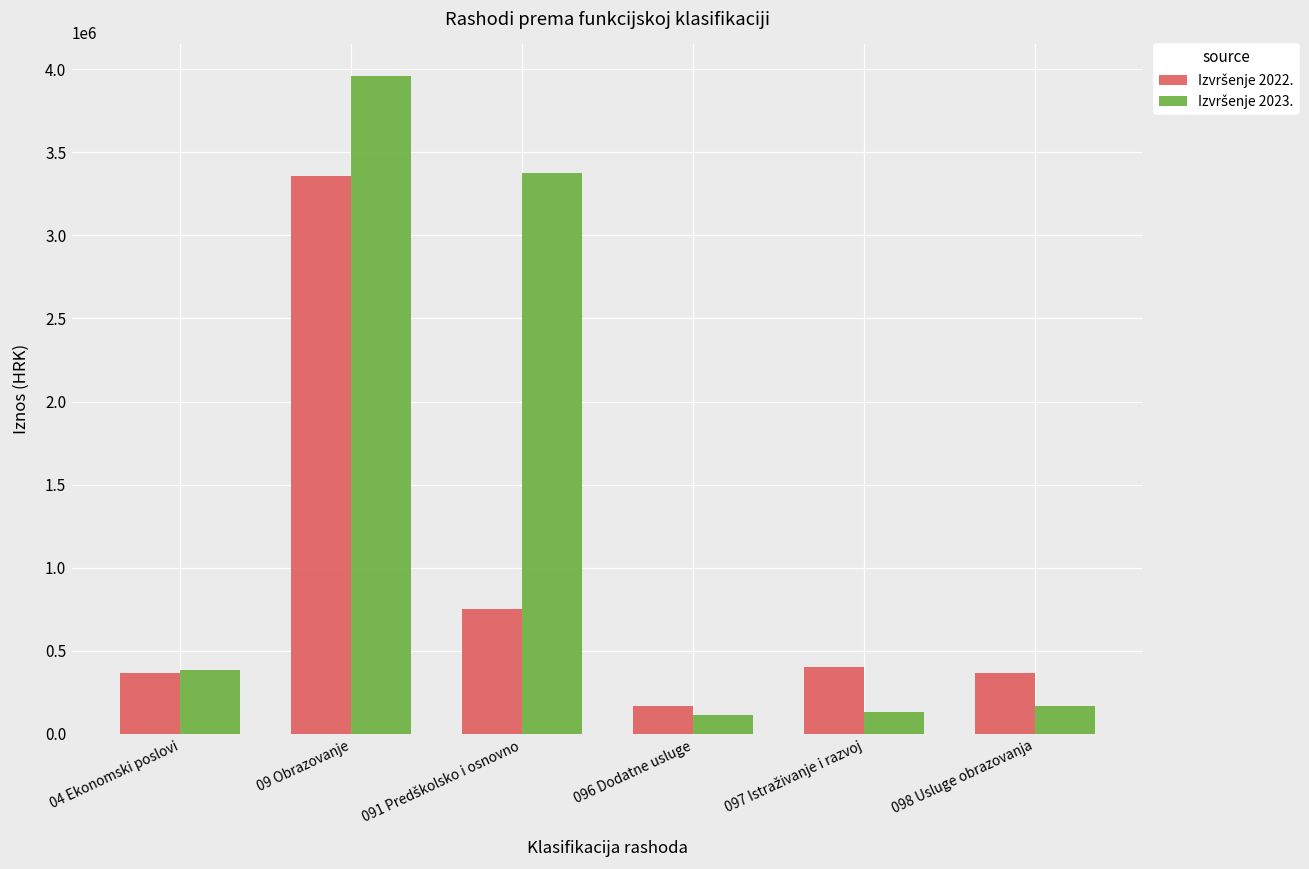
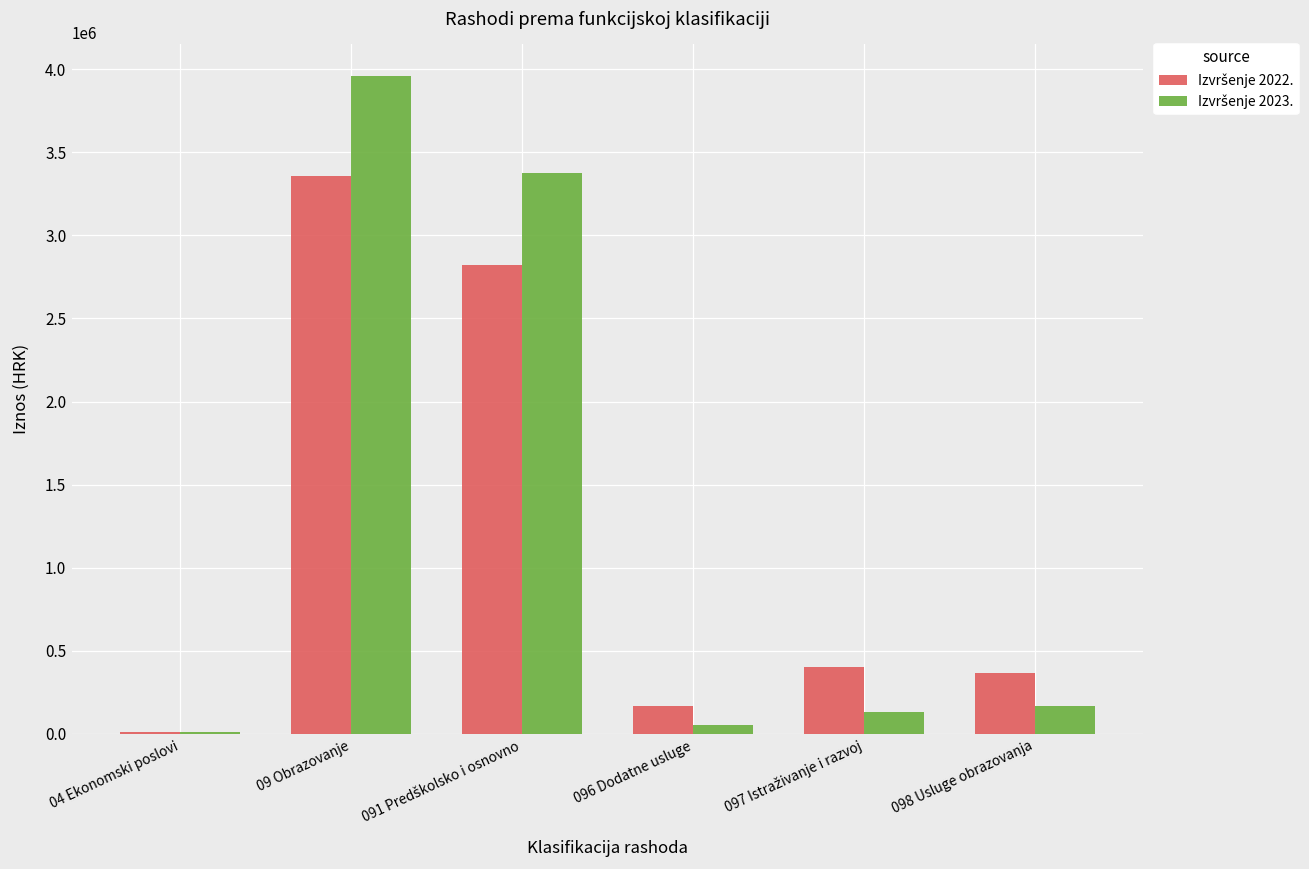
  {
    "Izvršenje 2022.": {
-     "04 Ekonomski poslovi": 370000,
+     "04 Ekonomski poslovi": 10000,
      "09 Obrazovanje": 3360000,
-     "091 Predškolsko i osnovno": 750000,
+     "091 Predškolsko i osnovno": 2820000,
      "096 Dodatne usluge": 170000,
      "097 Istraživanje i razvoj": 400000,
      "098 Usluge obrazovanja": 370000
    },
    "Izvršenje 2023.": {
-     "04 Ekonomski poslovi": 380000,
+     "04 Ekonomski poslovi": 10000,
      "09 Obrazovanje": 3960000,
      "091 Predškolsko i osnovno": 3370000,
-     "096 Dodatne usluge": 110000,
+     "096 Dodatne usluge": 60000,
      "097 Istraživanje i razvoj": 130000,
      "098 Usluge obrazovanja": 170000
    }
  }
